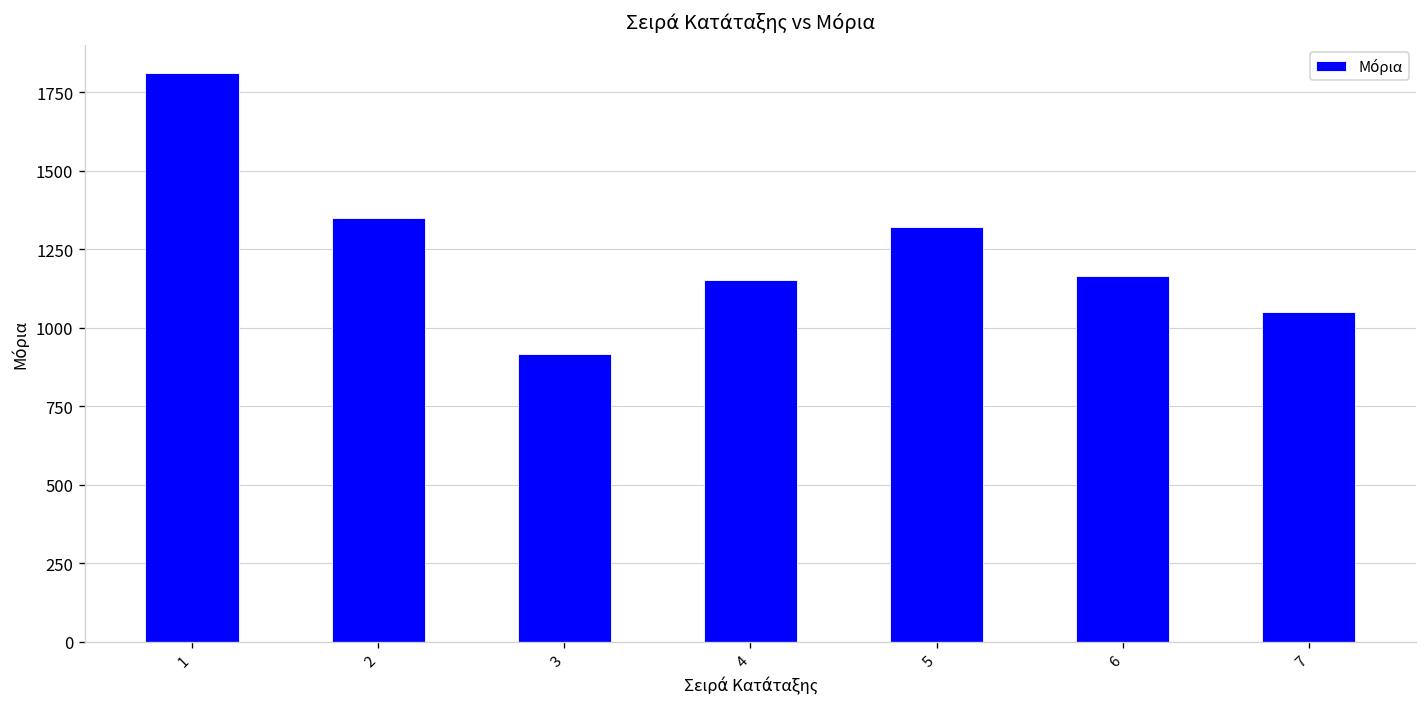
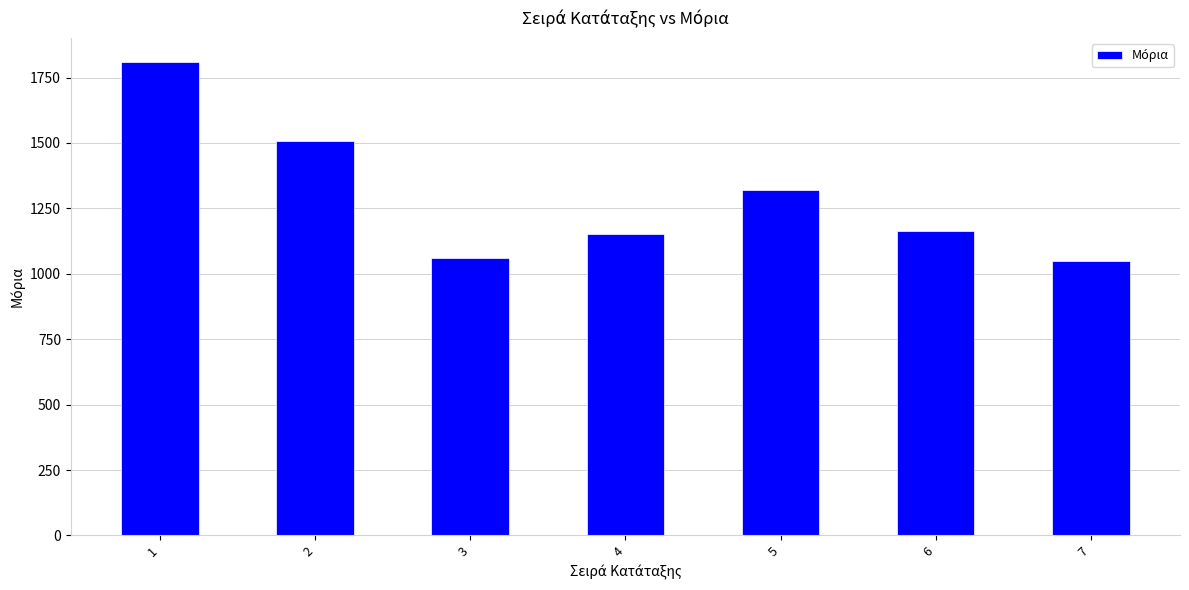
  {
    "1": 1810,
-   "2": 1350,
-   "3": 920,
+   "2": 1510,
+   "3": 1060,
    "4": 1150,
    "5": 1320,
    "6": 1160,
    "7": 1050
  }
